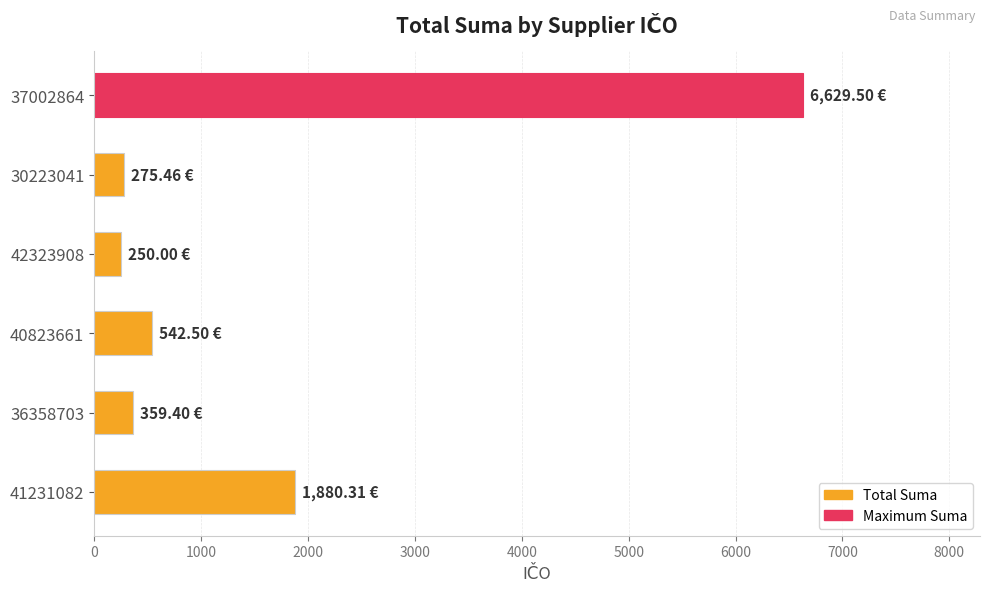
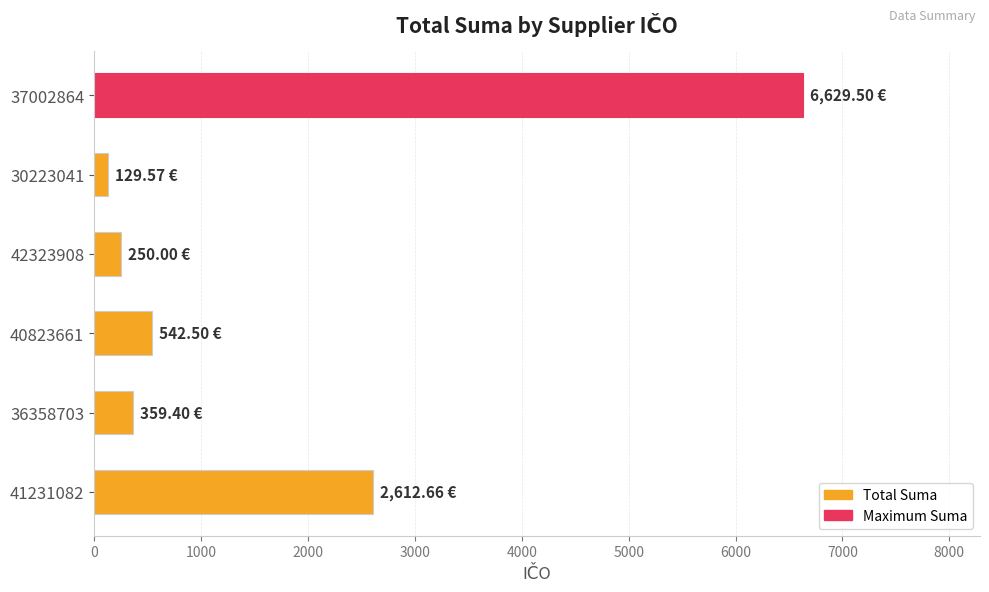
  {
    "37002864": "6,629.50",
-   "30223041": "275.46",
+   "30223041": "129.57",
    "42323908": "250.00",
    "40823661": "542.50",
    "36358703": "359.40",
-   "41231082": "1,880.31"
+   "41231082": "2,612.66"
  }
